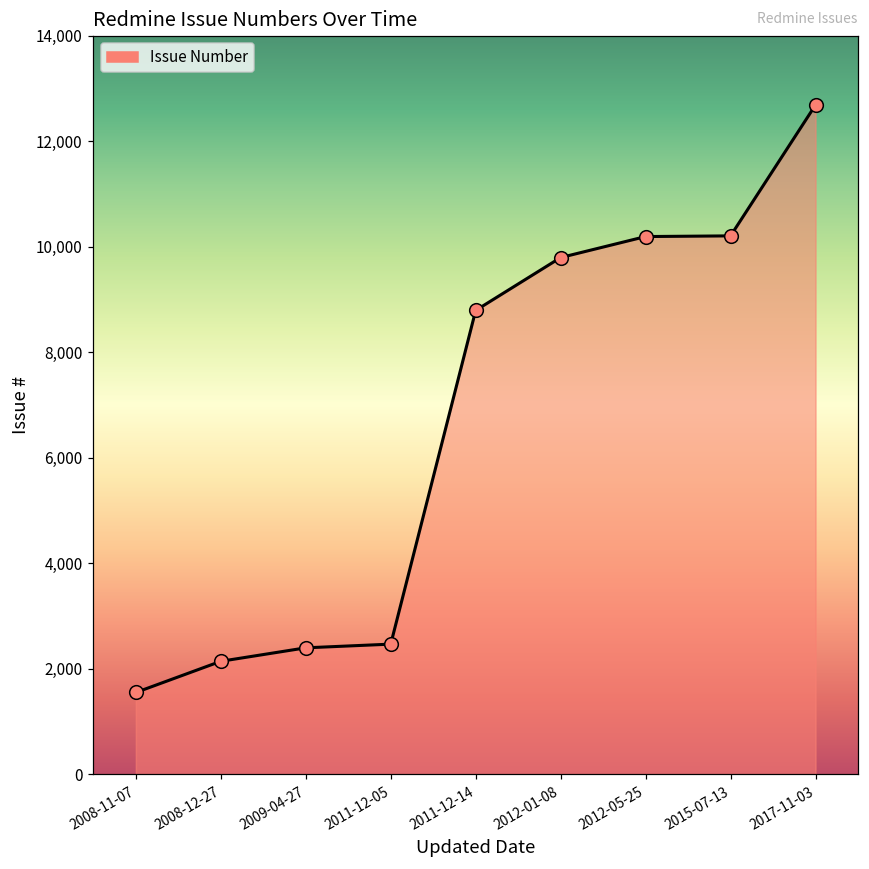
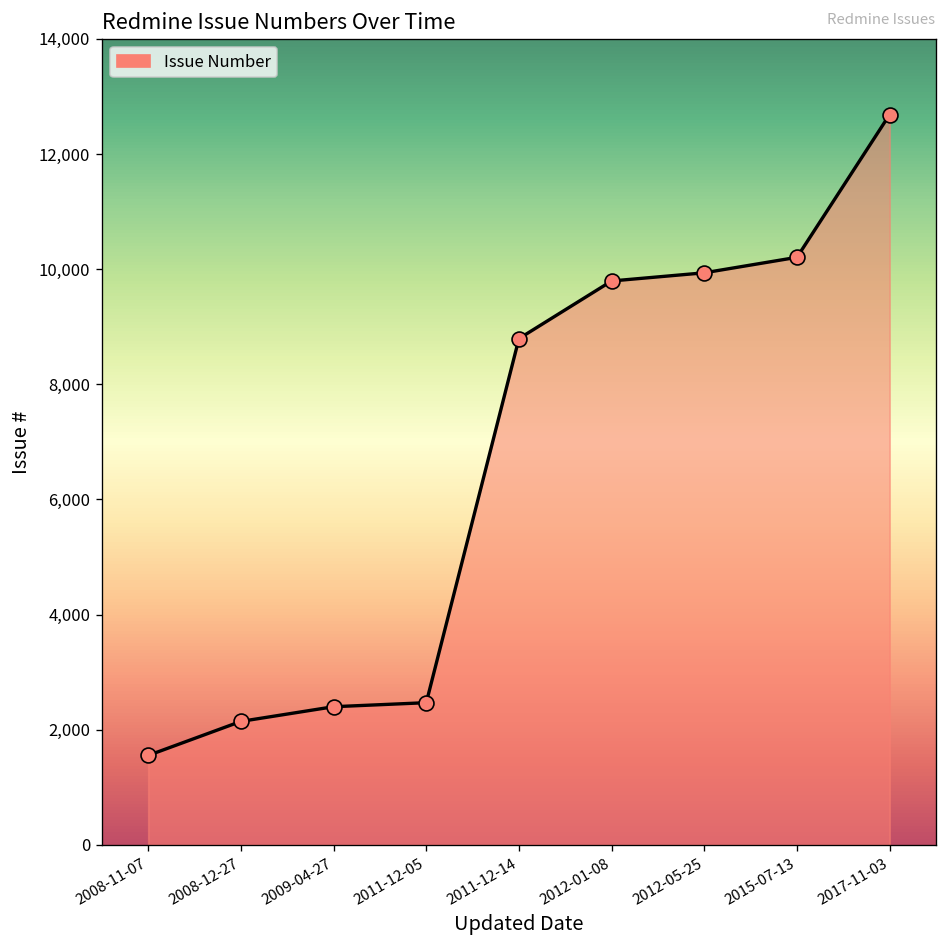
  {
    "2008-11-07": "1,600",
    "2008-12-27": "2,100",
    "2009-04-27": "2,400",
    "2011-12-05": "2,500",
    "2011-12-14": "8,800",
    "2012-01-08": "9,800",
-   "2012-05-25": "10,200",
+   "2012-05-25": "9,900",
    "2015-07-13": "10,200",
    "2017-11-03": "12,700"
  }
